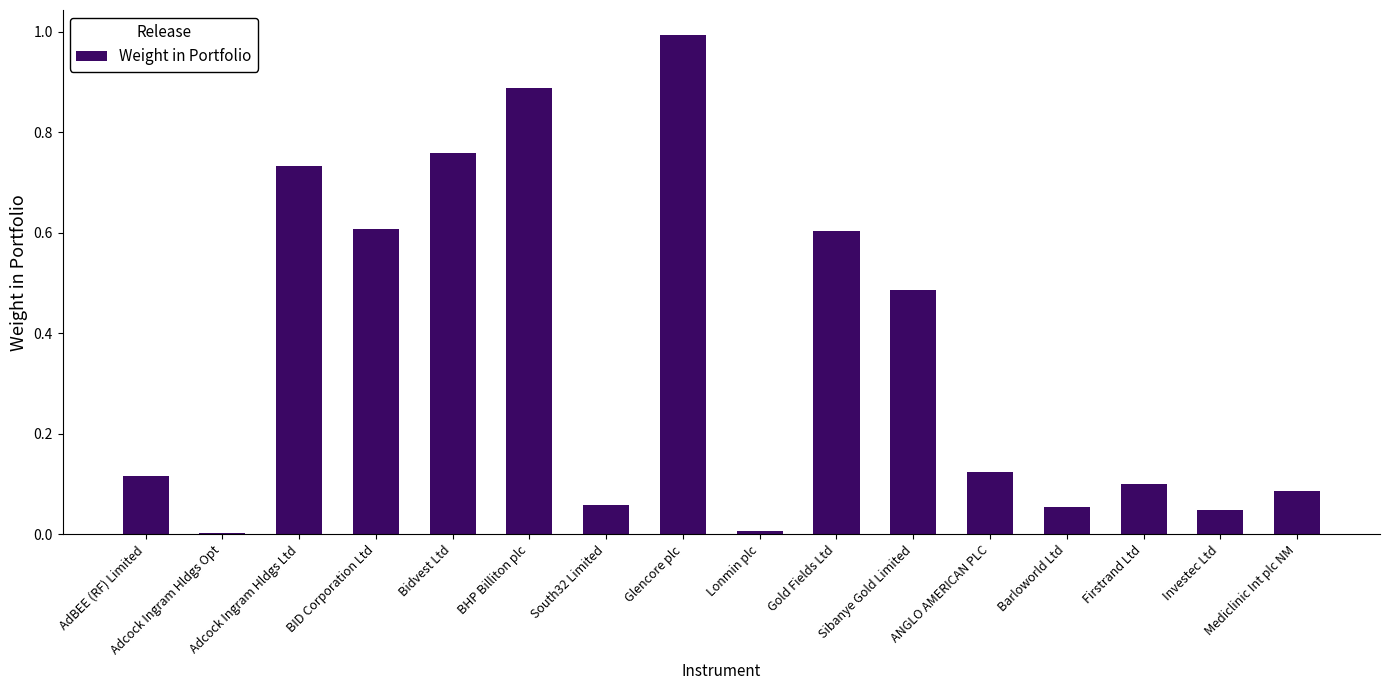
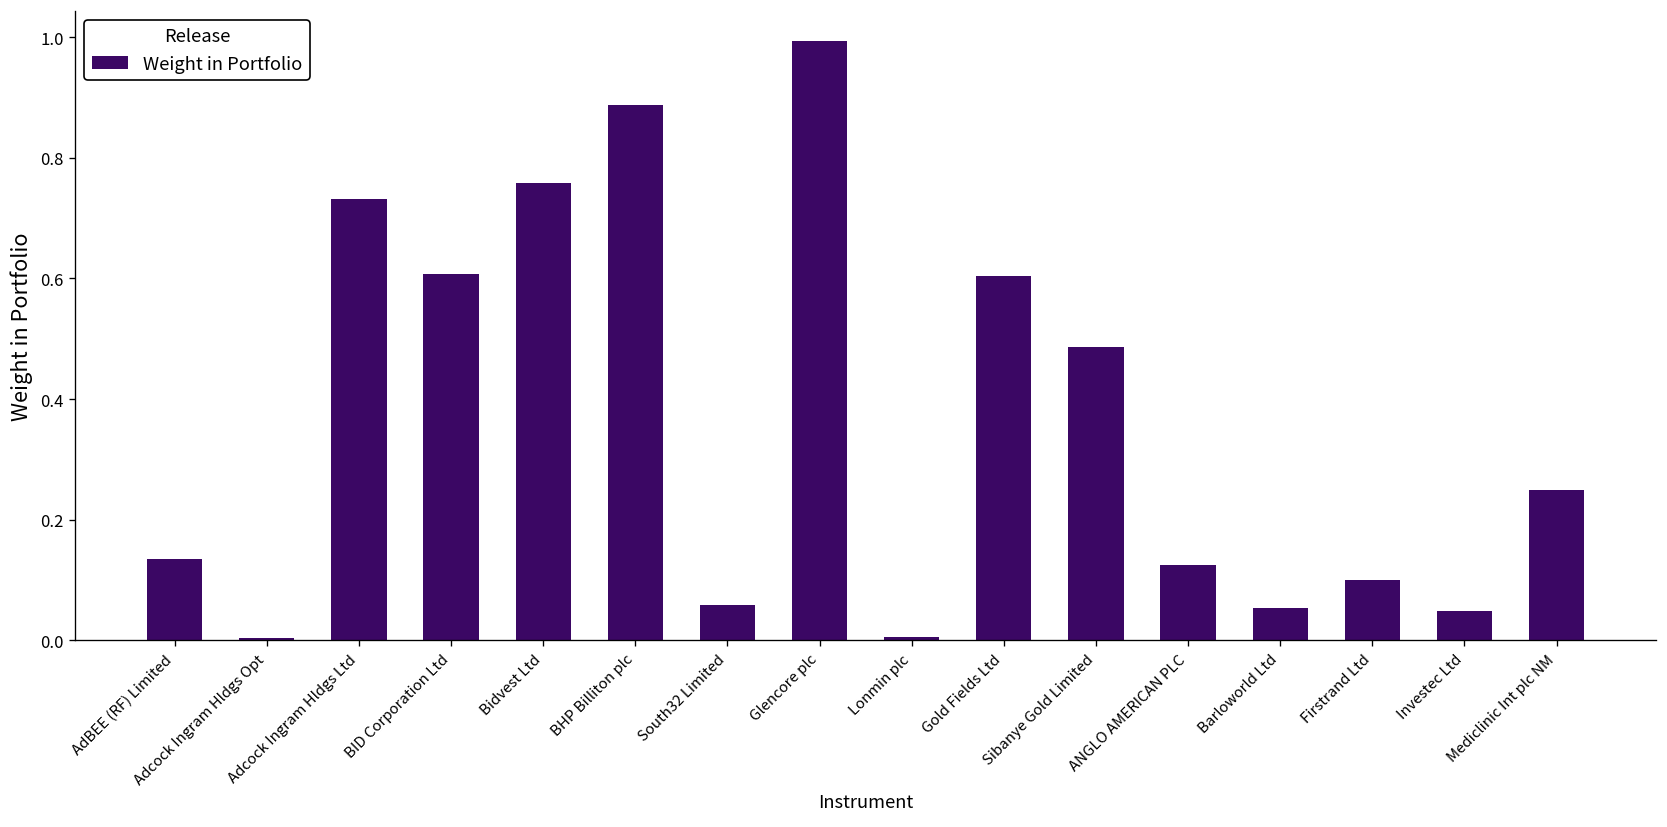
  {
-   "AdBEE (RF) Limited": 0.12,
+   "AdBEE (RF) Limited": 0.13,
    "Adcock Ingram Hldgs Ltd": 0.73,
    "BID Corporation Ltd": 0.61,
    "Bidvest Ltd": 0.76,
    "BHP Billiton plc": 0.89,
    "South32 Limited": 0.06,
    "Glencore plc": 0.99,
    "Lonmin plc": 0.01,
    "Gold Fields Ltd": 0.60,
    "Sibanye Gold Limited": 0.49,
    "ANGLO AMERICAN PLC": 0.12,
    "Barloworld Ltd": 0.05,
    "Firstrand Ltd": 0.10,
    "Investec Ltd": 0.05,
-   "Mediclinic Int plc NM": 0.09
+   "Mediclinic Int plc NM": 0.25
  }
